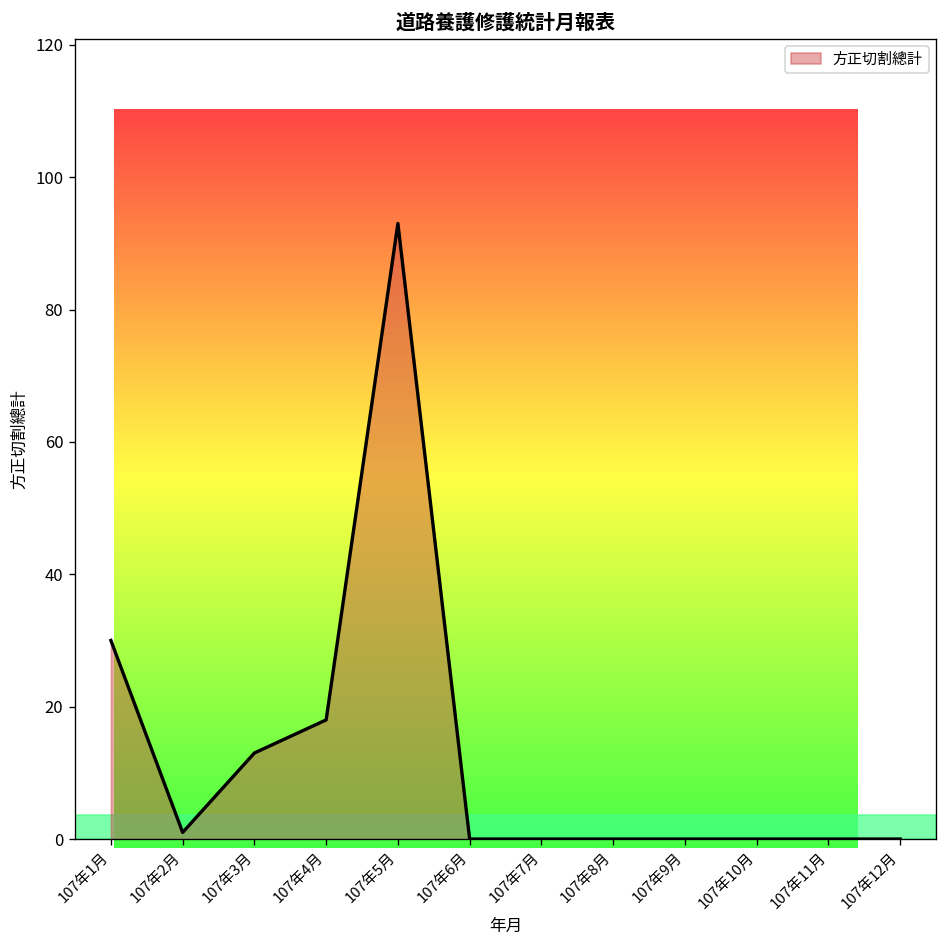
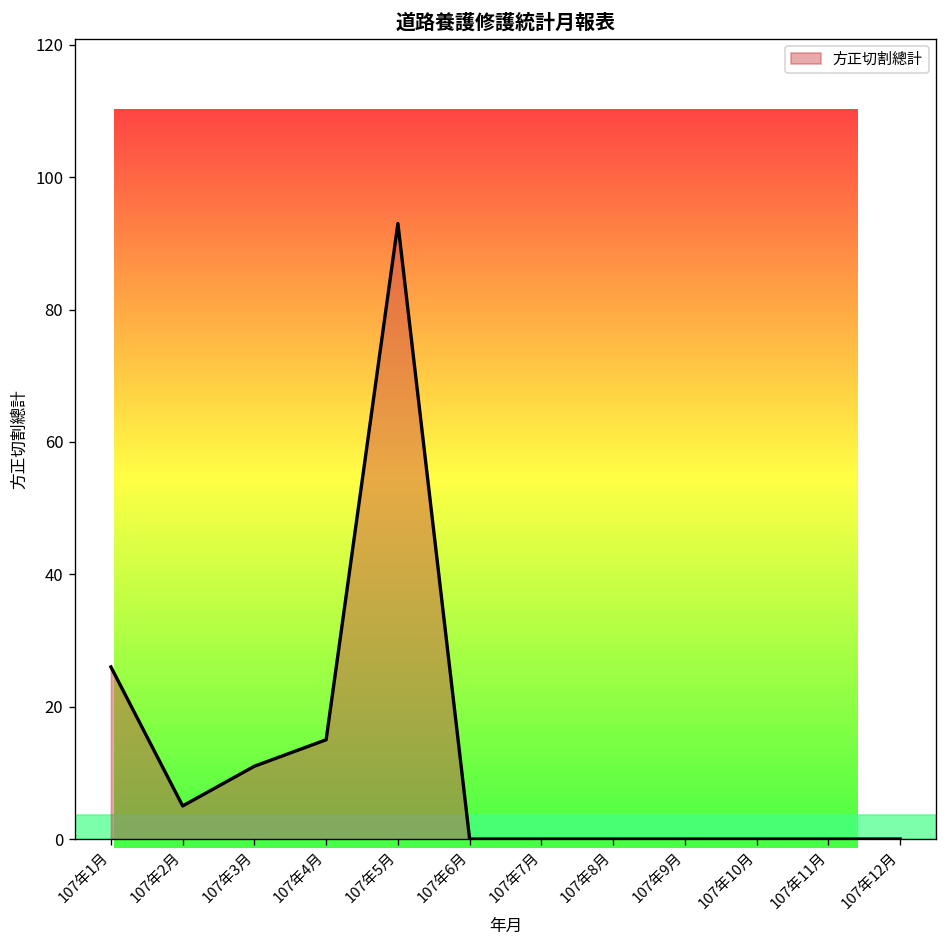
  {
-   "107年1月": 30,
-   "107年2月": 1,
-   "107年3月": 13,
-   "107年4月": 18,
+   "107年1月": 26,
+   "107年2月": 5,
+   "107年3月": 11,
+   "107年4月": 15,
    "107年5月": 93,
    "107年6月": 0,
    "107年7月": 0,
    "107年8月": 0,
    "107年9月": 0,
    "107年10月": 0,
    "107年11月": 0,
    "107年12月": 0
  }
